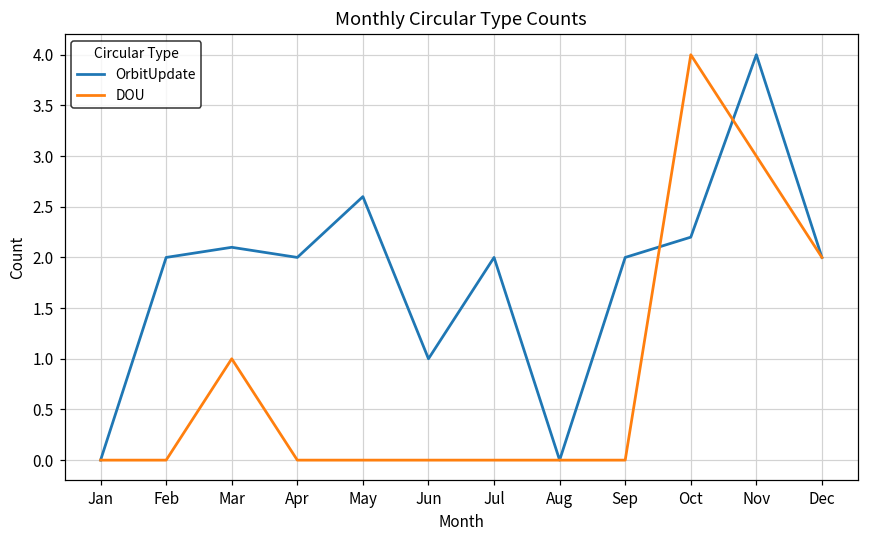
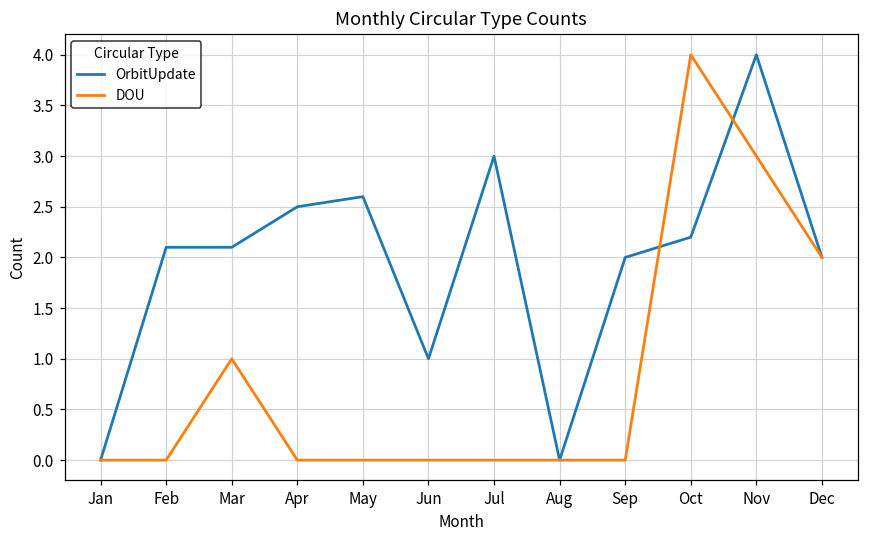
  {
    "OrbitUpdate": {
-     "Feb": 2.0,
+     "Feb": 2.1,
      "Mar": 2.1,
-     "Apr": 2.0,
+     "Apr": 2.5,
      "May": 2.6,
      "Jun": 1.0,
-     "Jul": 2,
+     "Jul": 3,
      "Sep": 2.0,
      "Oct": 2.2,
      "Nov": 4.0
    },
    "DOU": {
      "Feb": 0.0,
      "Mar": 1.0,
      "Apr": 0.0,
      "May": 0.0,
      "Jun": 0.0,
      "Jul": 0.0,
      "Sep": 0.0,
      "Oct": 4.0,
      "Nov": 3.0
    }
  }
